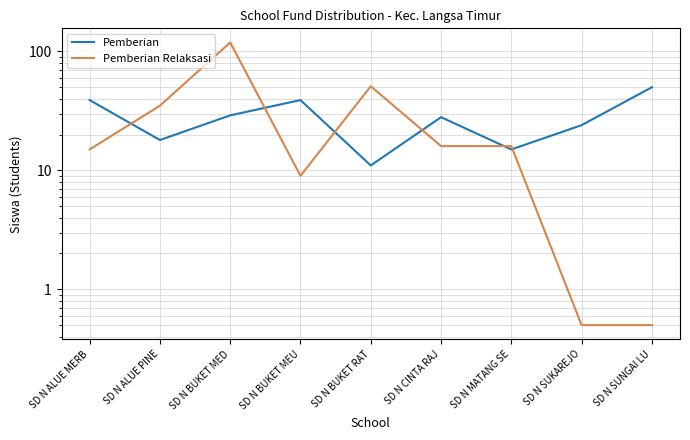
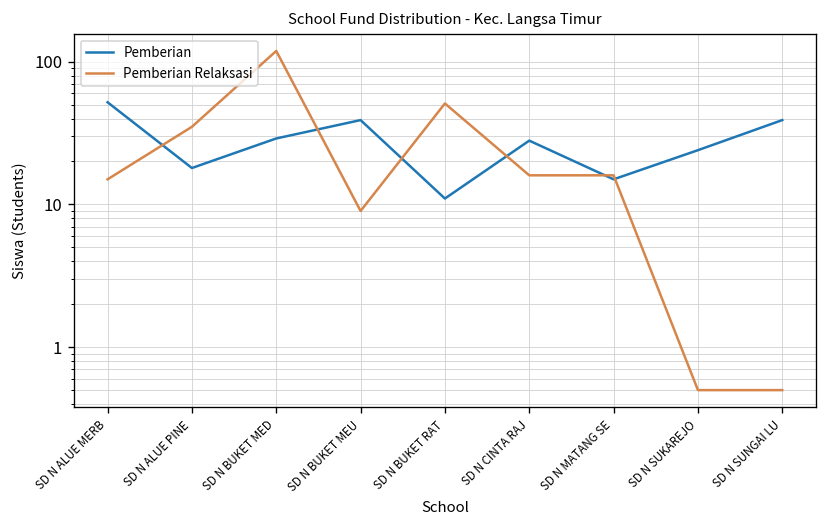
  {
    "Pemberian": {
-     "SD N ALUE MERB": 39,
+     "SD N ALUE MERB": 50,
      "SD N ALUE PINE": 18,
      "SD N BUKET MED": 29,
      "SD N BUKET MEU": 39,
      "SD N BUKET RAT": 11,
      "SD N CINTA RAJ": 28,
      "SD N MATANG SE": 15,
      "SD N SUKAREJO": 24,
-     "SD N SUNGAI LU": 50
+     "SD N SUNGAI LU": 39
    },
    "Pemberian Relaksasi": {
      "SD N ALUE MERB": 15,
      "SD N ALUE PINE": 35,
      "SD N BUKET MED": 120,
      "SD N BUKET MEU": 9,
      "SD N BUKET RAT": 51,
      "SD N CINTA RAJ": 16,
      "SD N MATANG SE": 16,
      "SD N SUKAREJO": 0.50,
      "SD N SUNGAI LU": 0.50
    }
  }
